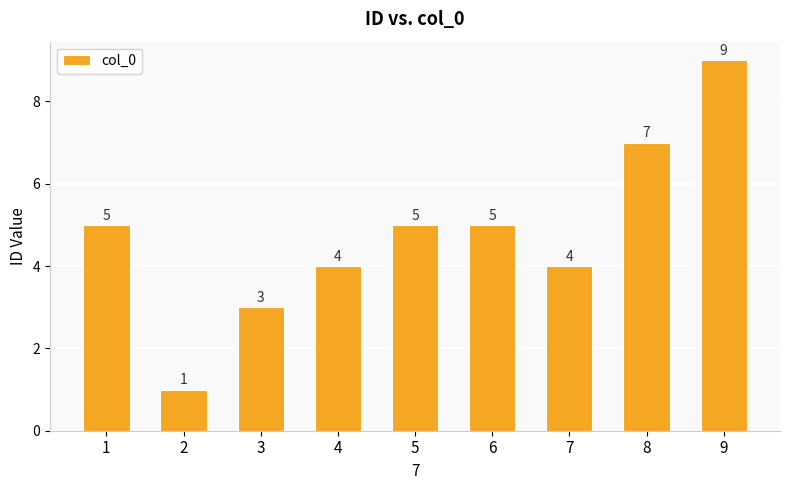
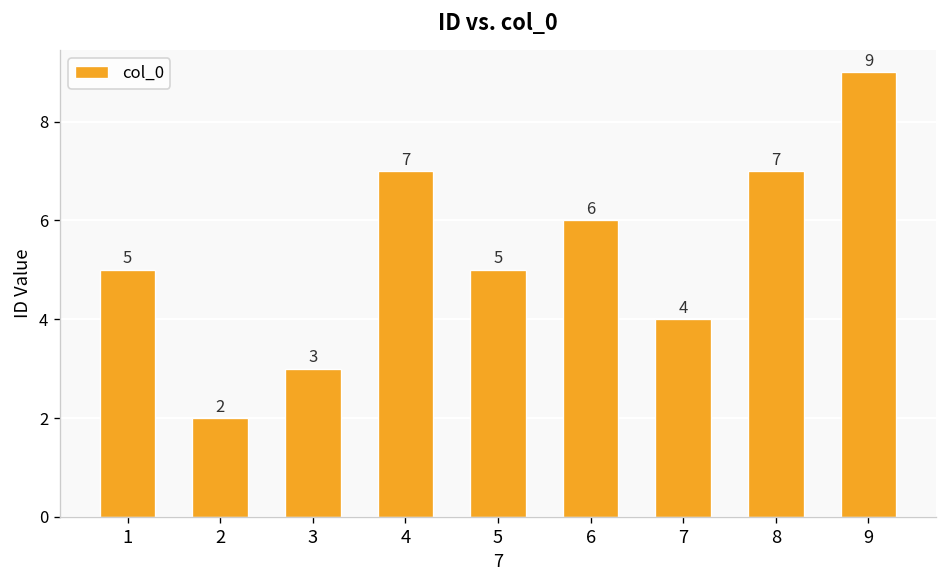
  {
    "1": 5,
-   "2": 1,
+   "2": 2,
    "3": 3,
-   "4": 4,
+   "4": 7,
    "5": 5,
-   "6": 5,
+   "6": 6,
    "7": 4,
    "8": 7,
    "9": 9
  }
